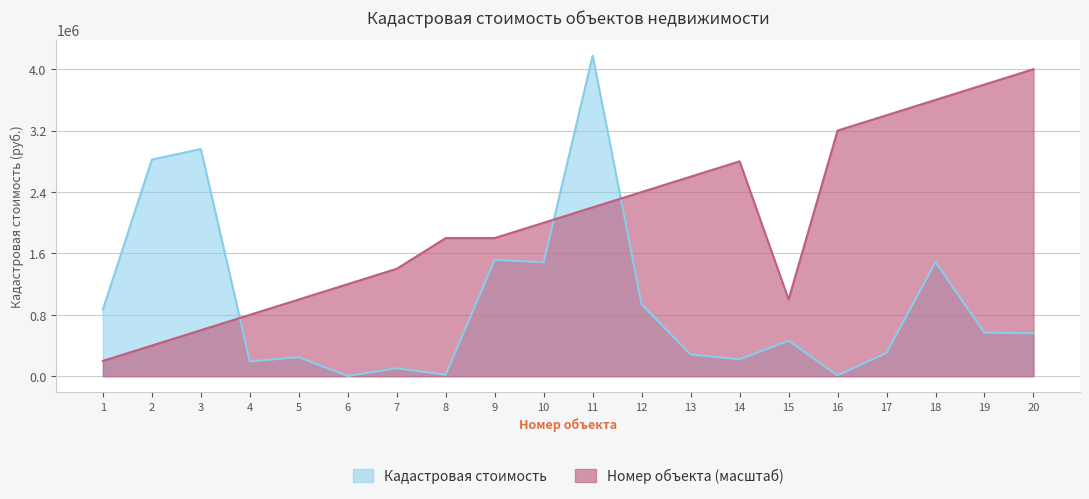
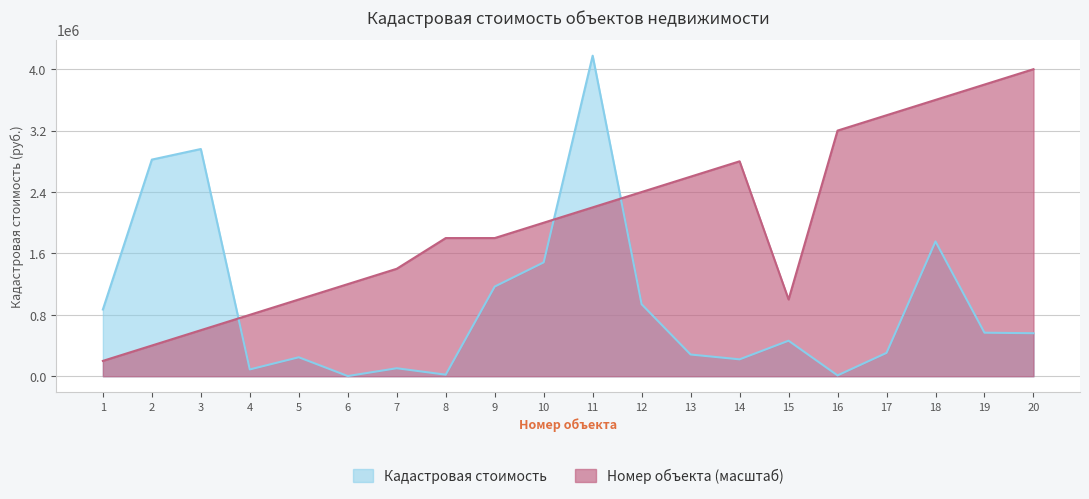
  {
    "Кадастровая стоимость": {
      "1": 900000,
      "2": 2800000,
      "3": 3000000,
-     "4": 200000,
+     "4": 100000,
      "5": 200000,
      "6": 0,
      "7": 100000,
      "8": 0,
-     "9": 1500000,
+     "9": 1200000,
      "10": 1500000,
      "11": 4200000,
      "12": 900000,
      "13": 300000,
      "14": 200000,
      "15": 500000,
      "16": 0,
      "17": 300000,
-     "18": 1500000,
+     "18": 1800000,
      "19": 600000,
      "20": 600000
    },
    "Номер объекта (масштаб)": {
      "1": 200000,
      "2": 400000,
      "3": 600000,
      "4": 800000,
      "5": 1000000,
      "6": 1200000,
      "7": 1400000,
      "8": 1800000,
      "9": 1800000,
      "10": 2000000,
      "11": 2200000,
      "12": 2400000,
      "13": 2600000,
      "14": 2800000,
      "15": 1000000,
      "16": 3200000,
      "17": 3400000,
      "18": 3600000,
      "19": 3800000,
      "20": 4000000
    }
  }
